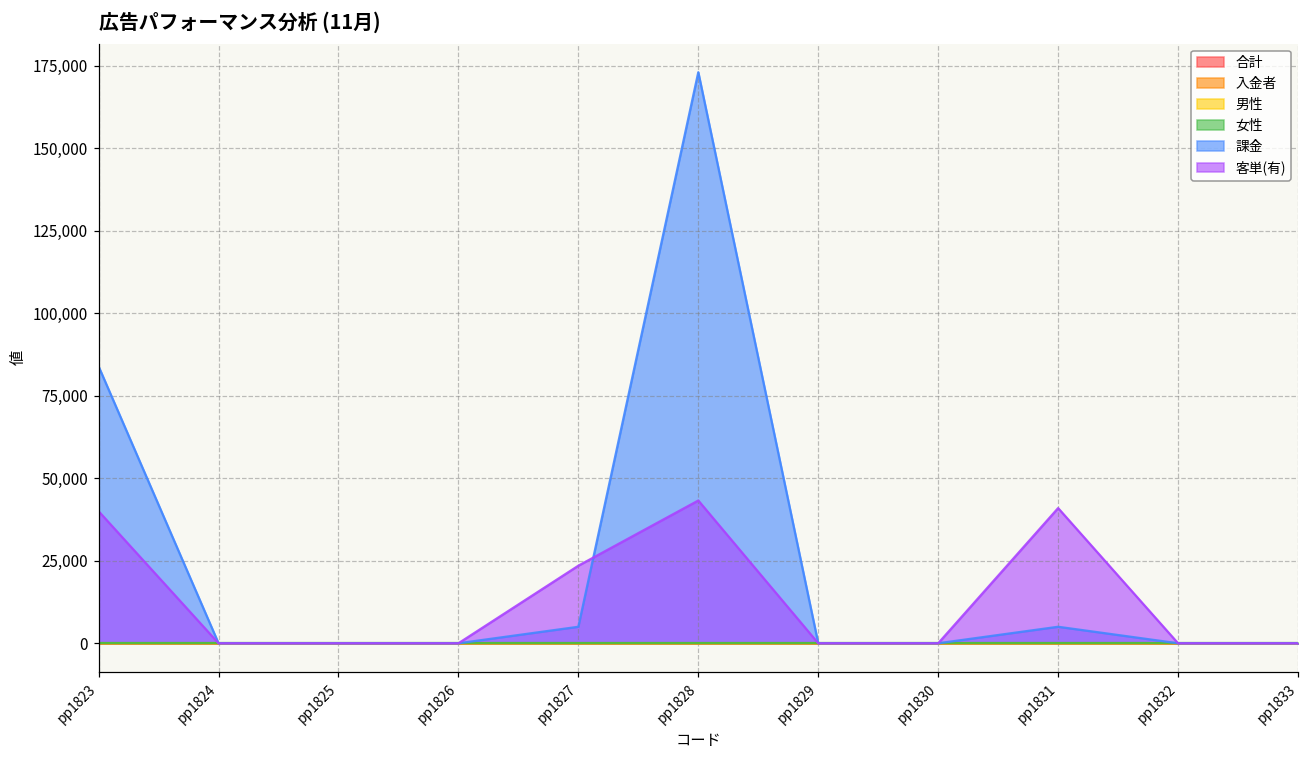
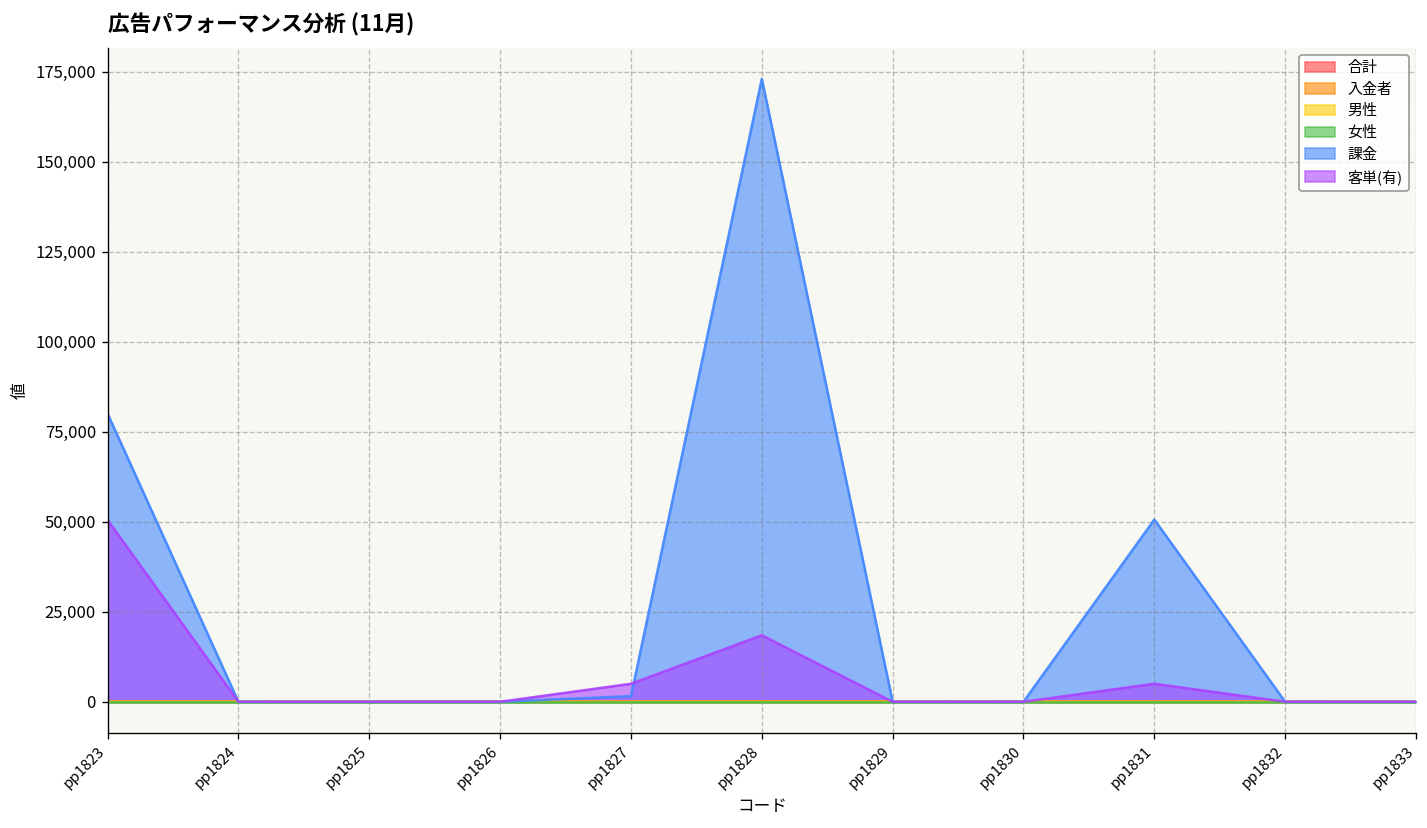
  {
    "女性": {
      "pp1823": "0",
      "pp1827": "0",
      "pp1828": "0",
      "pp1831": "0"
    },
    "課金": {
-     "pp1823": "84,000",
-     "pp1827": "5,000",
+     "pp1823": "80,000",
+     "pp1827": "2,000",
      "pp1828": "173,000",
-     "pp1831": "5,000"
+     "pp1831": "51,000"
    },
    "客単(有)": {
-     "pp1823": "40,000",
-     "pp1827": "24,000",
-     "pp1828": "43,000",
-     "pp1831": "41,000"
+     "pp1823": "50,000",
+     "pp1827": "5,000",
+     "pp1828": "18,000",
+     "pp1831": "5,000"
    }
  }
